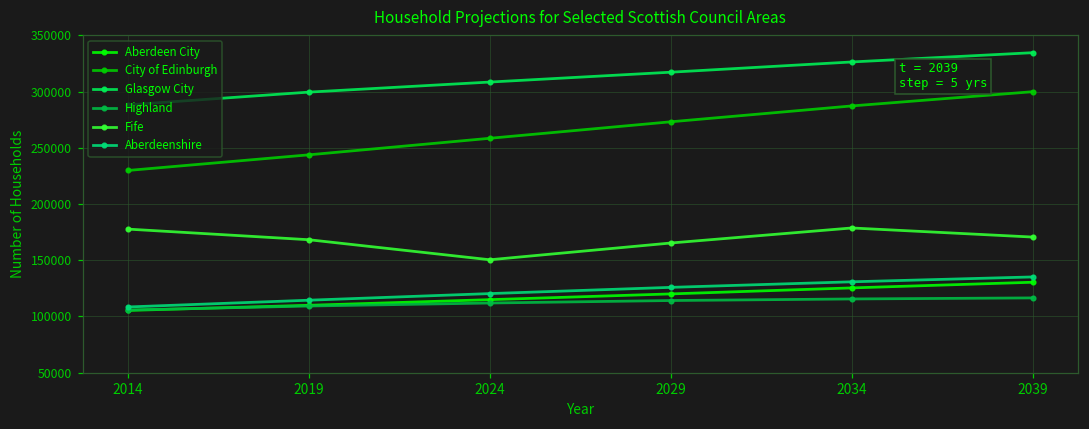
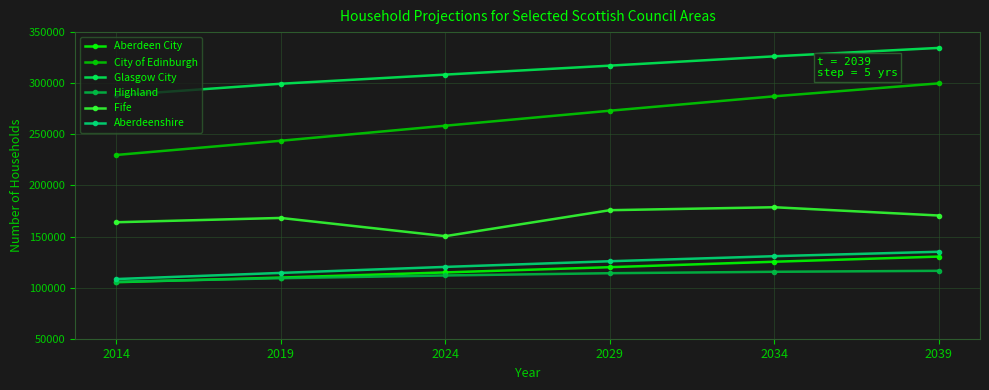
  {
    "Fife": {
-     "2014": 178000,
+     "2014": 164000,
      "2019": 168000,
      "2024": 150000,
-     "2029": 165000,
+     "2029": 176000,
      "2034": 179000,
      "2039": 171000
    }
  }
